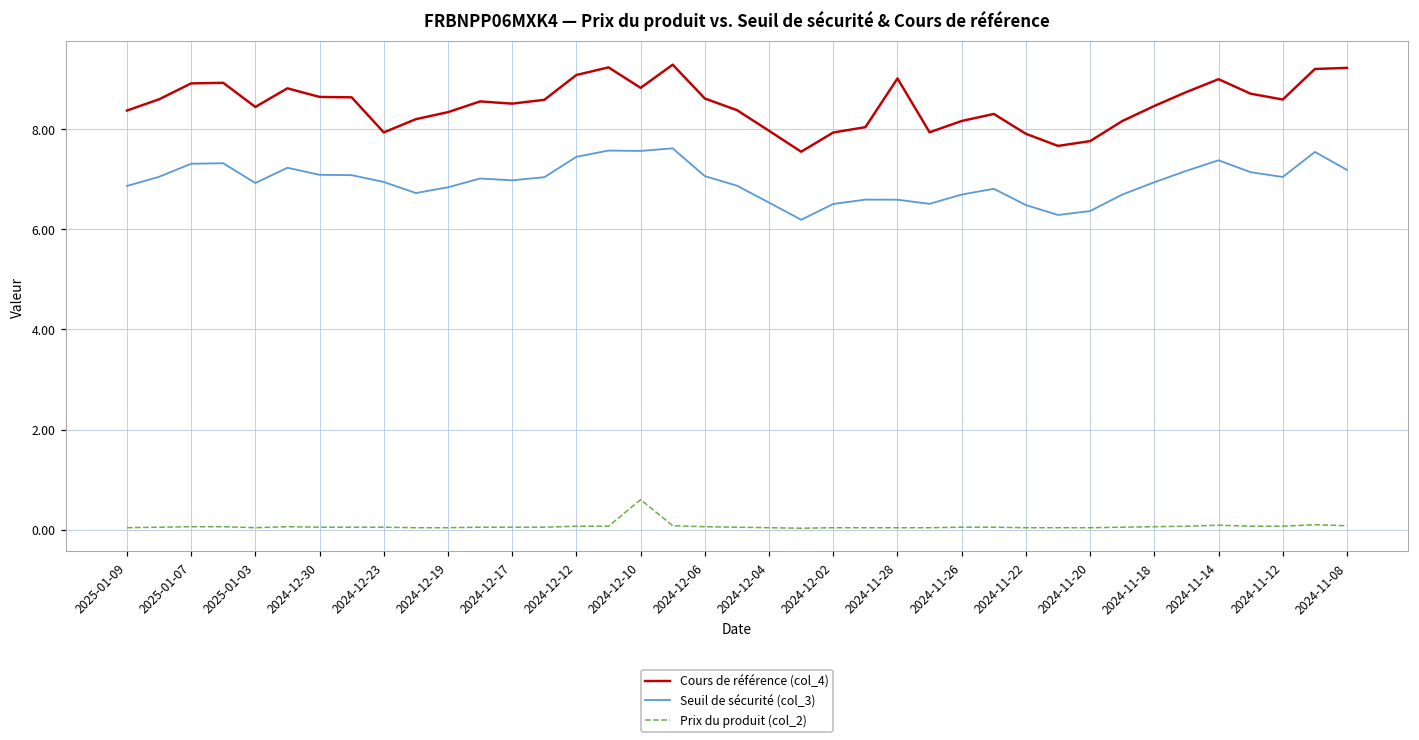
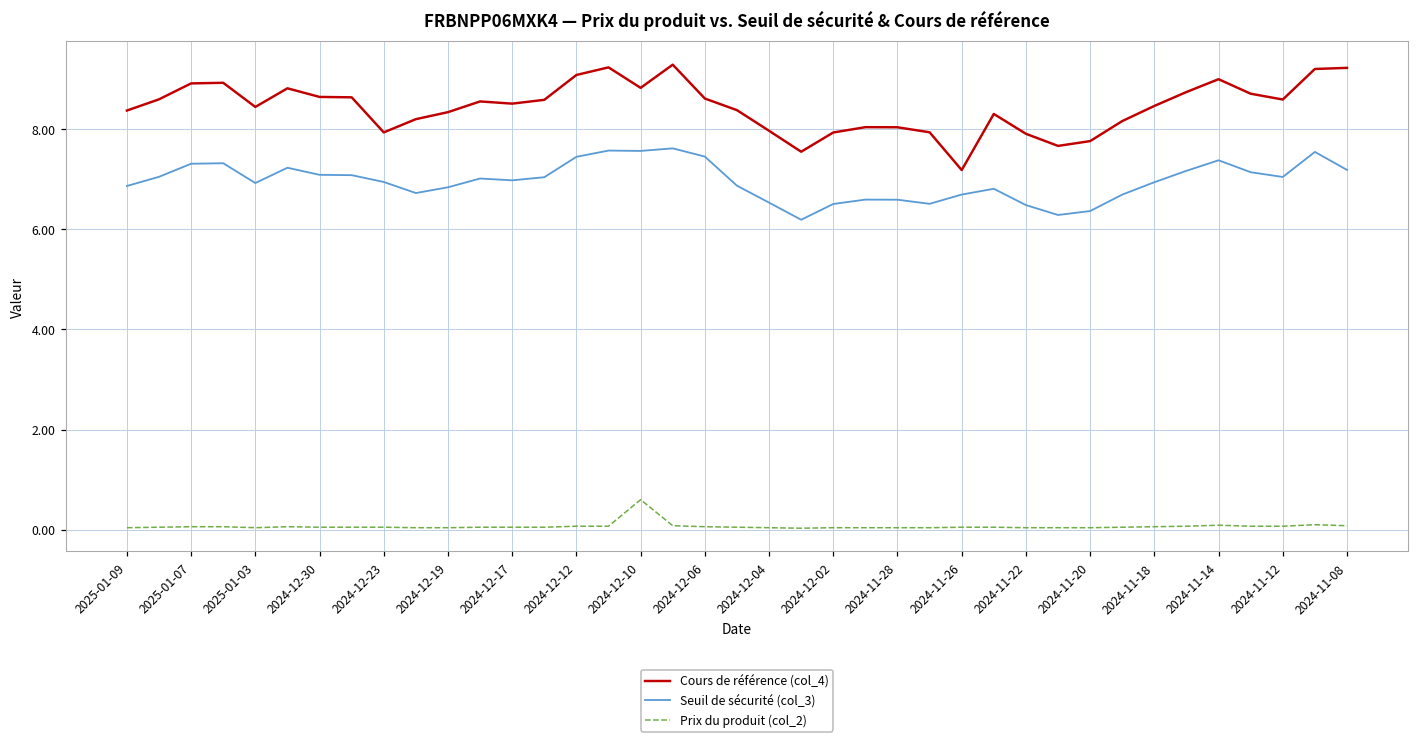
  {
    "Cours de référence (col_4)": {
      "2025-01-09": 8.4,
      "2025-01-07": 8.9,
      "2025-01-03": 8.4,
      "2024-12-30": 8.6,
      "2024-12-23": 7.9,
      "2024-12-19": 8.3,
      "2024-12-17": 8.5,
      "2024-12-12": 9.1,
      "2024-12-10": 8.8,
      "2024-12-06": 8.6,
      "2024-12-04": 8.0,
      "2024-12-02": 7.9,
-     "2024-11-28": 9.0,
-     "2024-11-26": 8.2,
+     "2024-11-28": 8.0,
+     "2024-11-26": 7.2,
      "2024-11-22": 7.9,
      "2024-11-20": 7.8,
      "2024-11-18": 8.5,
      "2024-11-14": 9.0,
      "2024-11-12": 8.6,
      "2024-11-08": 9.2
    },
    "Seuil de sécurité (col_3)": {
      "2025-01-09": 6.9,
      "2025-01-07": 7.3,
      "2025-01-03": 6.9,
      "2024-12-30": 7.1,
      "2024-12-23": 6.9,
      "2024-12-19": 6.8,
      "2024-12-17": 7.0,
      "2024-12-12": 7.4,
      "2024-12-10": 7.6,
-     "2024-12-06": 7.1,
+     "2024-12-06": 7.4,
      "2024-12-04": 6.5,
      "2024-12-02": 6.5,
      "2024-11-28": 6.6,
      "2024-11-26": 6.7,
      "2024-11-22": 6.5,
      "2024-11-20": 6.4,
      "2024-11-18": 6.9,
      "2024-11-14": 7.4,
      "2024-11-12": 7.0,
      "2024-11-08": 7.2
    },
    "Prix du produit (col_2)": {
      "2025-01-09": 0.0,
      "2025-01-07": 0.1,
      "2025-01-03": 0.0,
      "2024-12-30": 0.1,
      "2024-12-23": 0.1,
      "2024-12-19": 0.0,
      "2024-12-17": 0.1,
      "2024-12-12": 0.1,
      "2024-12-10": 0.6,
      "2024-12-06": 0.1,
      "2024-12-04": 0.0,
      "2024-12-02": 0.0,
      "2024-11-28": 0.0,
      "2024-11-26": 0.1,
      "2024-11-22": 0.0,
      "2024-11-20": 0.0,
      "2024-11-18": 0.1,
      "2024-11-14": 0.1,
      "2024-11-12": 0.1,
      "2024-11-08": 0.1
    }
  }
